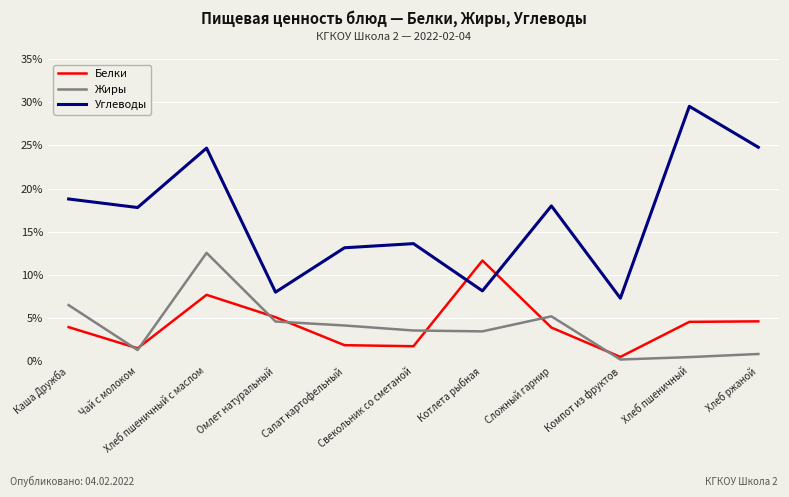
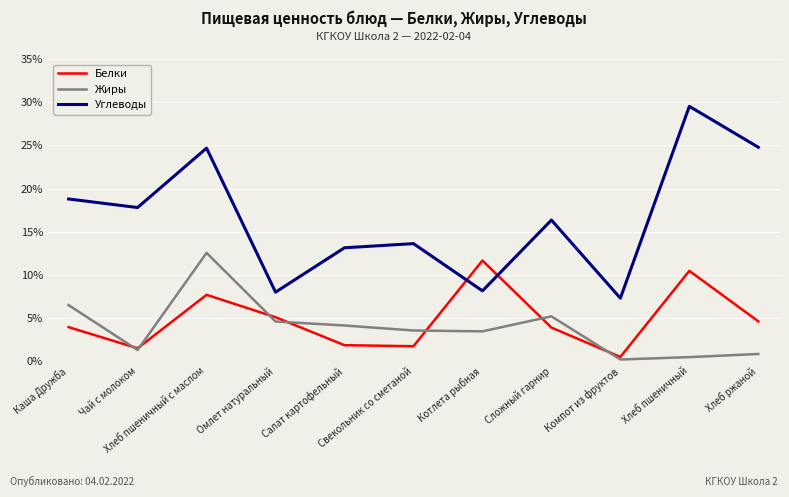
  {
    "Белки": {
      "Каша Дружба": "4%",
      "Хлеб пшеничный с маслом": "8%",
      "Омлет натуральный": "5%",
      "Салат картофельный": "2%",
      "Свекольник со сметаной": "2%",
      "Котлета рыбная": "12%",
      "Сложный гарнир": "4%",
      "Компот из фруктов": "1%",
-     "Хлеб пшеничный": "5%",
+     "Хлеб пшеничный": "10%",
      "Хлеб ржаной": "5%"
    },
    "Жиры": {
      "Каша Дружба": "7%",
      "Хлеб пшеничный с маслом": "13%",
      "Омлет натуральный": "5%",
      "Салат картофельный": "4%",
      "Свекольник со сметаной": "4%",
      "Котлета рыбная": "3%",
      "Сложный гарнир": "5%",
      "Компот из фруктов": "0%",
      "Хлеб пшеничный": "0%",
      "Хлеб ржаной": "1%"
    },
    "Углеводы": {
      "Каша Дружба": "19%",
      "Чай с молоком": "18%",
      "Хлеб пшеничный с маслом": "25%",
      "Омлет натуральный": "8%",
      "Салат картофельный": "13%",
      "Свекольник со сметаной": "14%",
      "Котлета рыбная": "8%",
-     "Сложный гарнир": "18%",
+     "Сложный гарнир": "16%",
      "Компот из фруктов": "7%",
      "Хлеб пшеничный": "30%",
      "Хлеб ржаной": "25%"
    }
  }
